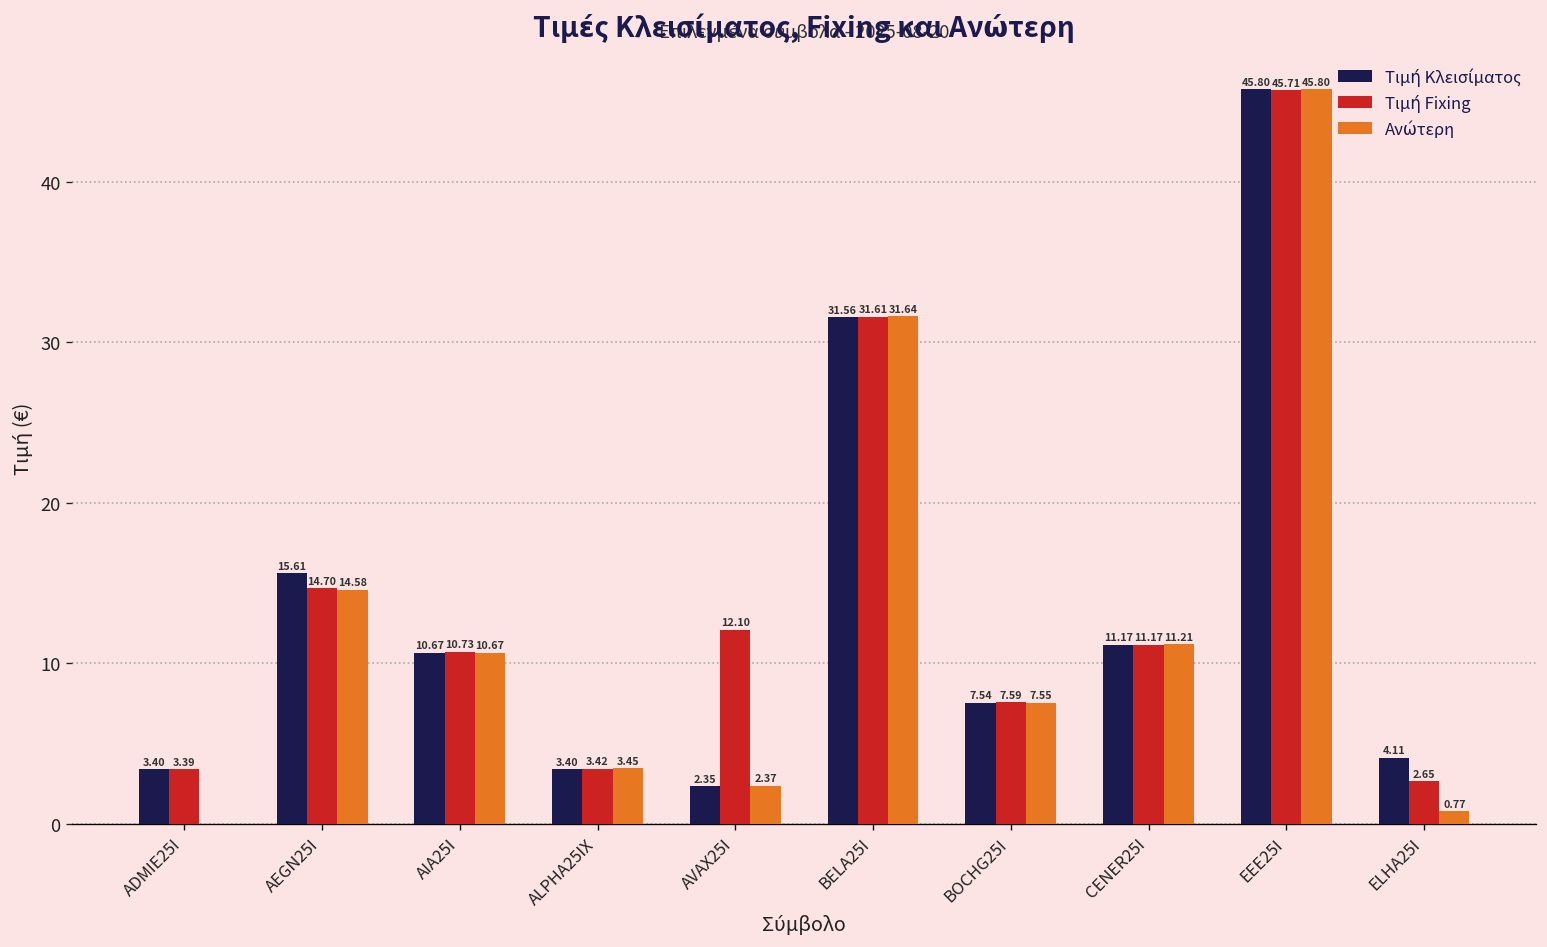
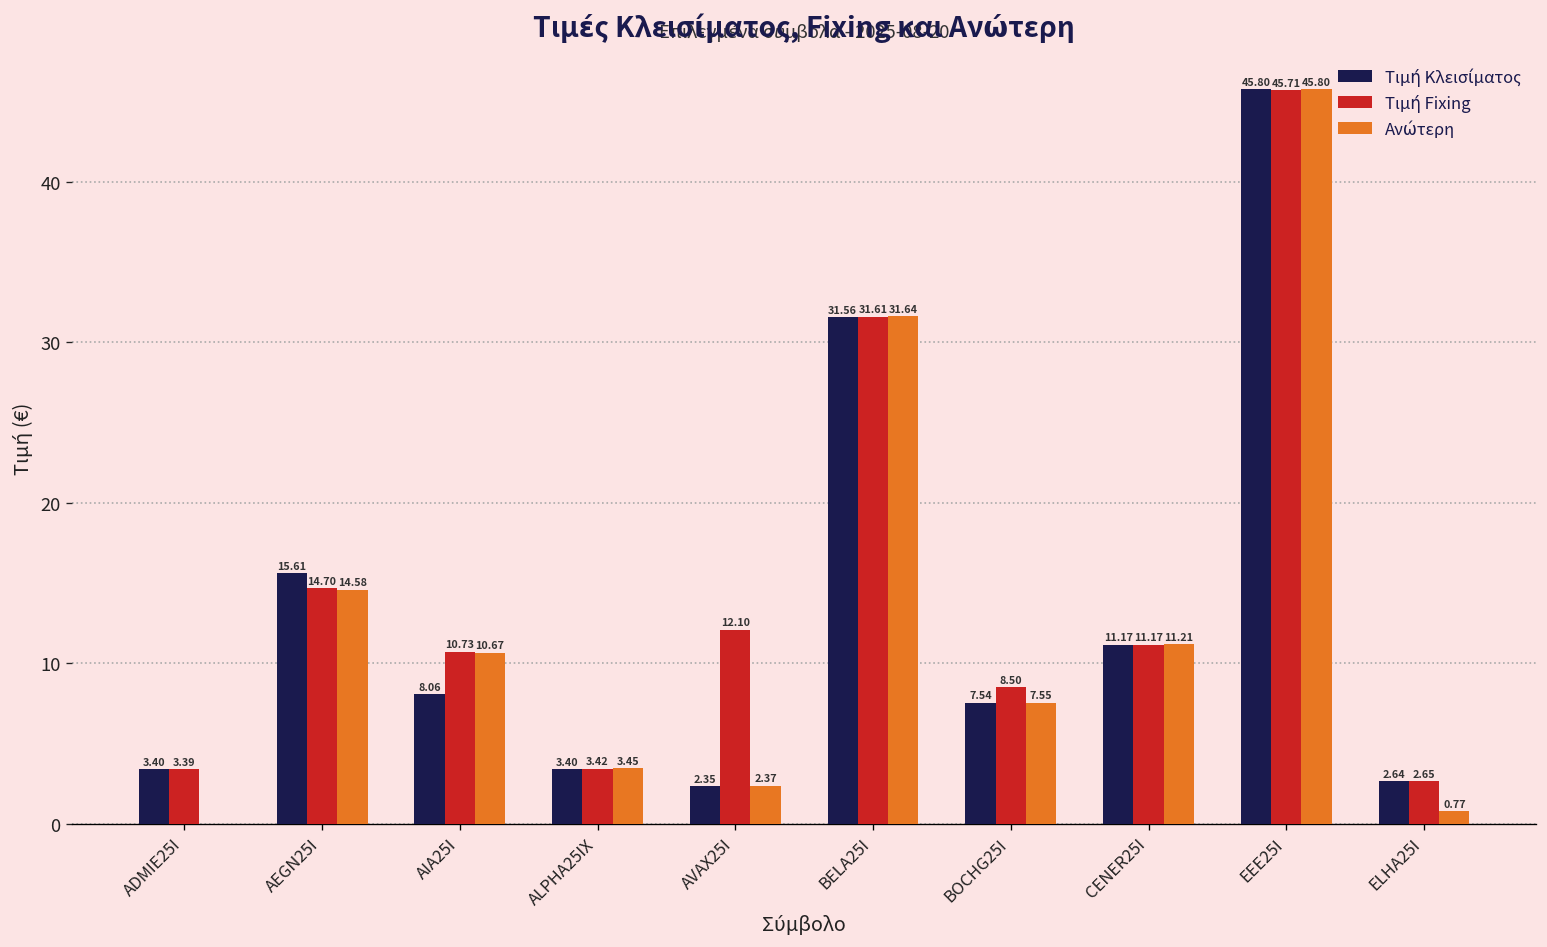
  {
    "Τιμή Κλεισίματος": {
      "ADMIE25I": 3.40,
      "AEGN25I": 15.61,
-     "AIA25I": 10.67,
+     "AIA25I": 8.06,
      "ALPHA25IX": 3.40,
      "AVAX25I": 2.35,
      "BELA25I": 31.56,
      "BOCHG25I": 7.54,
      "CENER25I": 11.17,
      "EEE25I": 45.80,
-     "ELHA25I": 4.11
+     "ELHA25I": 2.64
    },
    "Τιμή Fixing": {
      "ADMIE25I": 3.39,
      "AEGN25I": 14.70,
      "AIA25I": 10.73,
      "ALPHA25IX": 3.42,
      "AVAX25I": 12.10,
      "BELA25I": 31.61,
-     "BOCHG25I": 7.59,
+     "BOCHG25I": 8.50,
      "CENER25I": 11.17,
      "EEE25I": 45.71,
      "ELHA25I": 2.65
    },
    "Ανώτερη": {
      "AEGN25I": 14.58,
      "AIA25I": 10.67,
      "ALPHA25IX": 3.45,
      "AVAX25I": 2.37,
      "BELA25I": 31.64,
      "BOCHG25I": 7.55,
      "CENER25I": 11.21,
      "EEE25I": 45.80,
      "ELHA25I": 0.77
    }
  }
